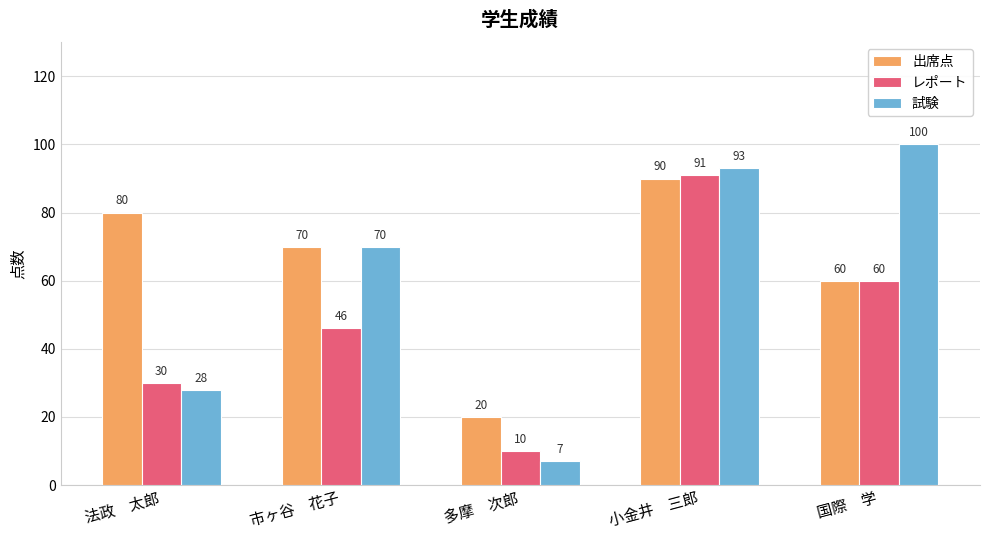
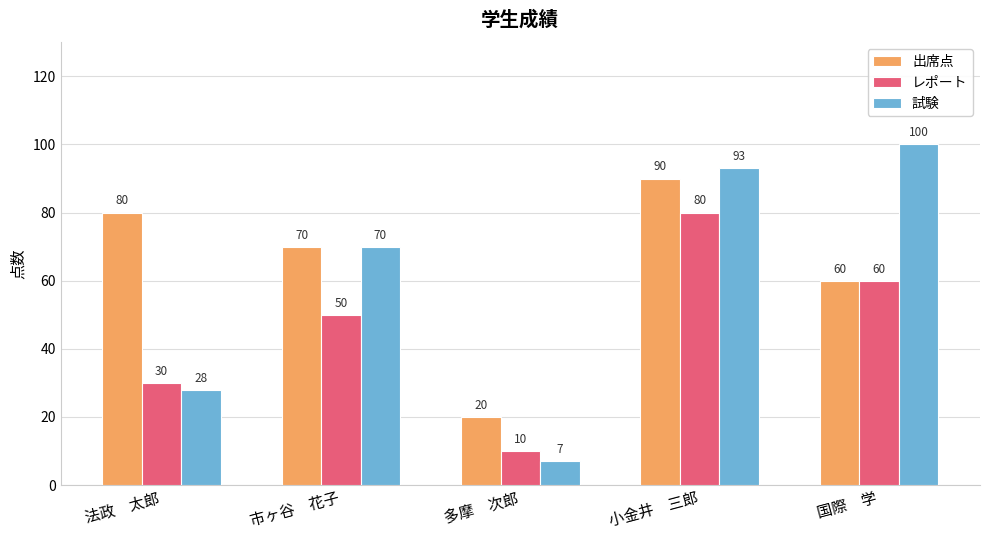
  {
    "出席点": {
      "法政 太郎": 80,
      "市ヶ谷 花子": 70,
      "多摩 次郎": 20,
      "小金井 三郎": 90,
      "国際 学": 60
    },
    "レポート": {
      "法政 太郎": 30,
-     "市ヶ谷 花子": 46,
+     "市ヶ谷 花子": 50,
      "多摩 次郎": 10,
-     "小金井 三郎": 91,
+     "小金井 三郎": 80,
      "国際 学": 60
    },
    "試験": {
      "法政 太郎": 28,
      "市ヶ谷 花子": 70,
      "多摩 次郎": 7,
      "小金井 三郎": 93,
      "国際 学": 100
    }
  }
